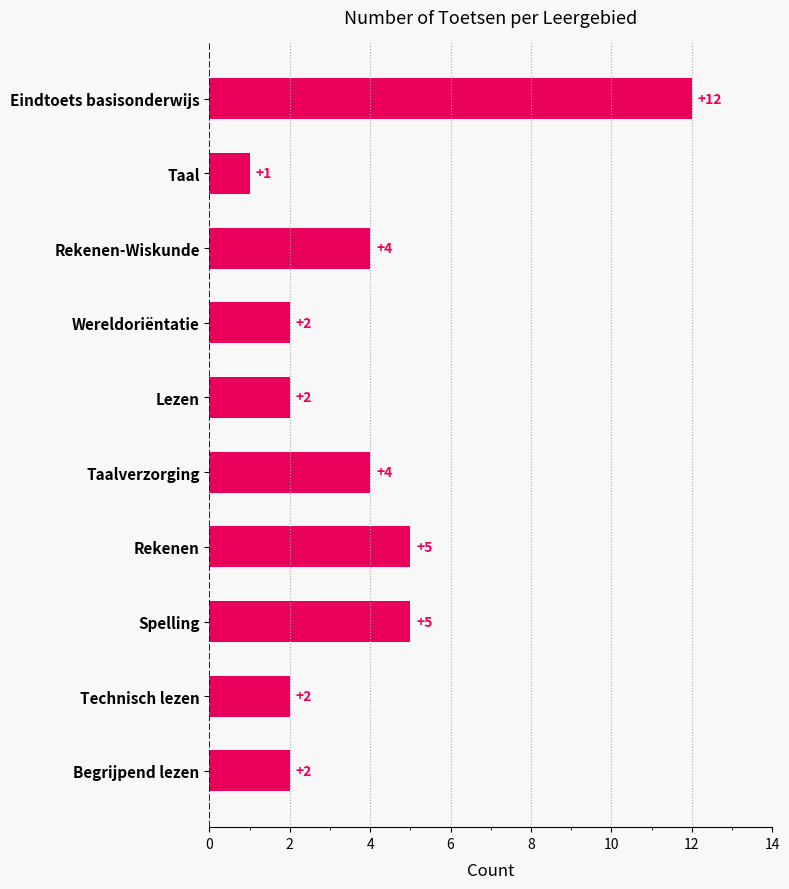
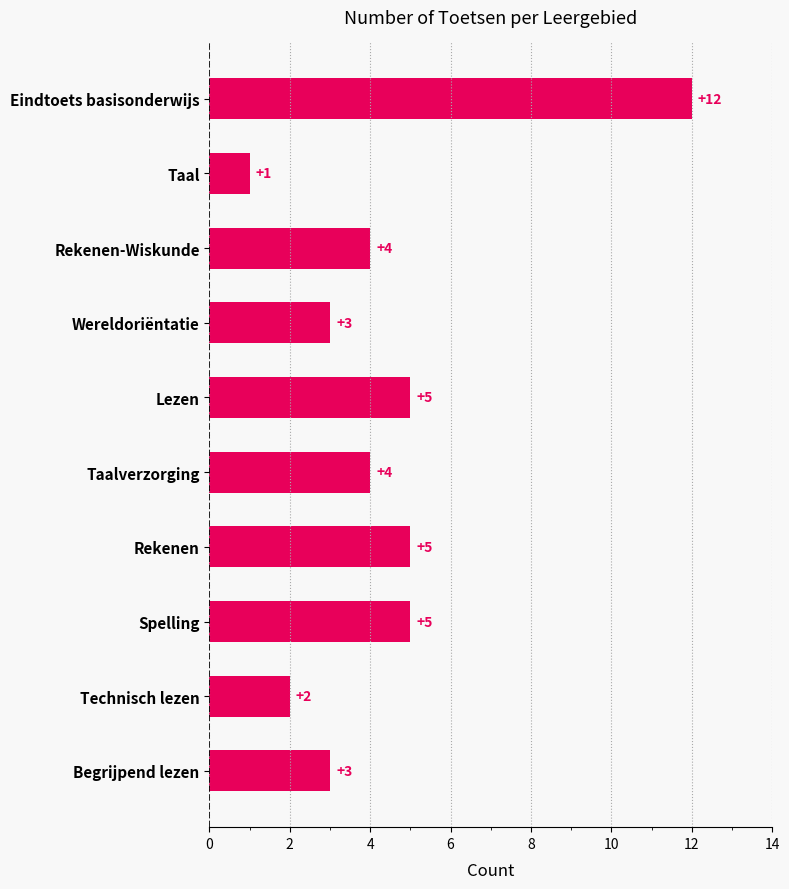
  {
    "Eindtoets basisonderwijs": "+12",
    "Taal": "+1",
    "Rekenen-Wiskunde": "+4",
-   "Wereldoriëntatie": "+2",
-   "Lezen": "+2",
+   "Wereldoriëntatie": "+3",
+   "Lezen": "+5",
    "Taalverzorging": "+4",
    "Rekenen": "+5",
    "Spelling": "+5",
    "Technisch lezen": "+2",
-   "Begrijpend lezen": "+2"
+   "Begrijpend lezen": "+3"
  }
